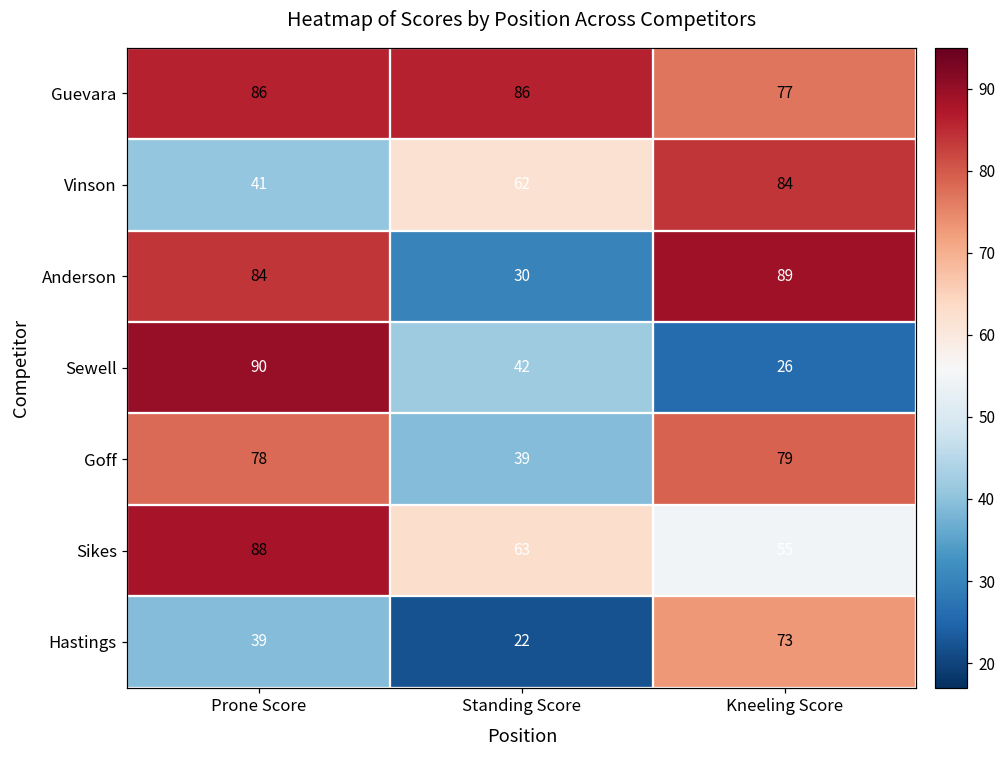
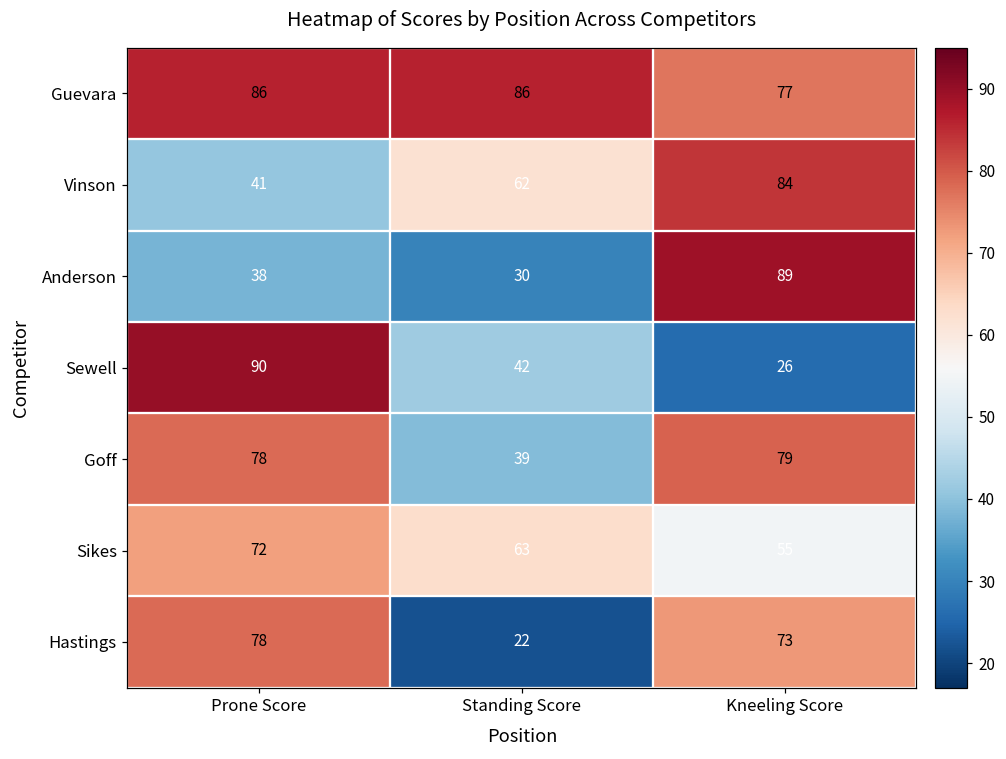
  {
    "Guevara": {
      "Prone Score": 86,
      "Standing Score": 86,
      "Kneeling Score": 77
    },
    "Vinson": {
      "Prone Score": 41,
      "Kneeling Score": 84
    },
    "Anderson": {
-     "Prone Score": 84,
+     "Prone Score": 38,
      "Standing Score": 30,
      "Kneeling Score": 89
    },
    "Sewell": {
      "Prone Score": 90,
      "Standing Score": 42,
      "Kneeling Score": 26
    },
    "Goff": {
      "Prone Score": 78,
      "Standing Score": 39,
      "Kneeling Score": 79
    },
    "Sikes": {
-     "Prone Score": 88,
+     "Prone Score": 72,
      "Standing Score": 63
    },
    "Hastings": {
-     "Prone Score": 39,
+     "Prone Score": 78,
      "Standing Score": 22,
      "Kneeling Score": 73
    }
  }
